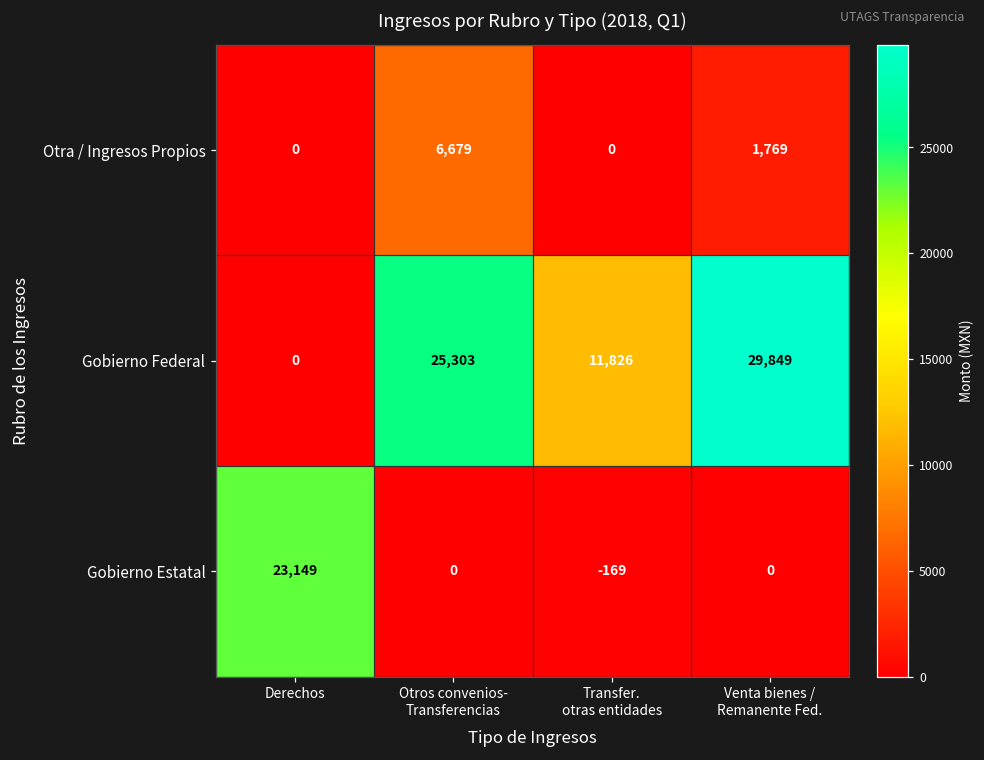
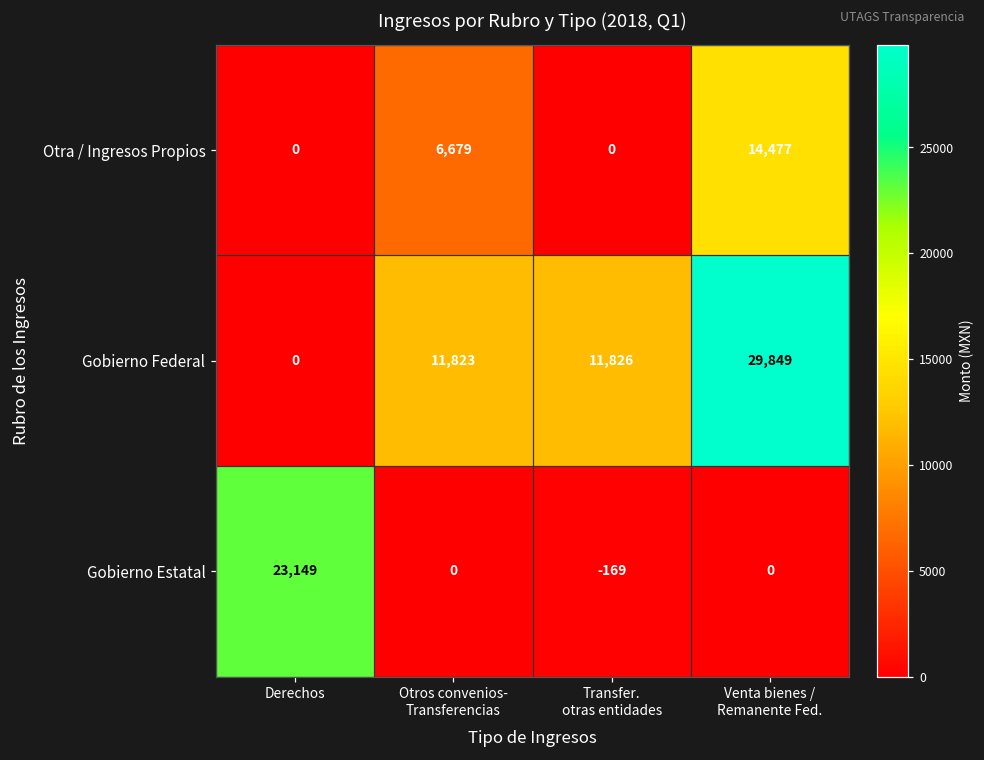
  {
    "Otra / Ingresos Propios": {
      "Derechos": "0",
      "Otros convenios- Transferencias": "6,679",
      "Transfer. otras entidades": "0",
-     "Venta bienes / Remanente Fed.": "1,769"
+     "Venta bienes / Remanente Fed.": "14,477"
    },
    "Gobierno Federal": {
      "Derechos": "0",
-     "Otros convenios- Transferencias": "25,303",
+     "Otros convenios- Transferencias": "11,823",
      "Transfer. otras entidades": "11,826",
      "Venta bienes / Remanente Fed.": "29,849"
    },
    "Gobierno Estatal": {
      "Derechos": "23,149",
      "Otros convenios- Transferencias": "0",
      "Transfer. otras entidades": "-169",
      "Venta bienes / Remanente Fed.": "0"
    }
  }
